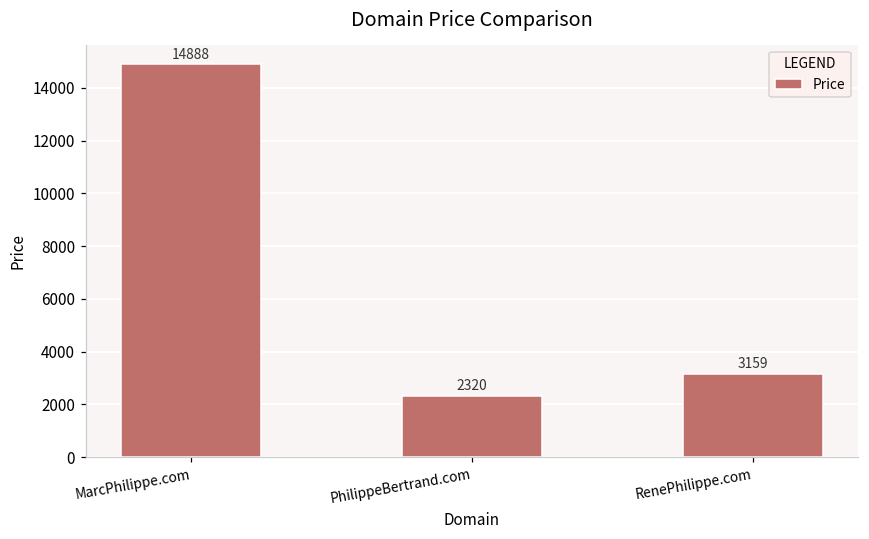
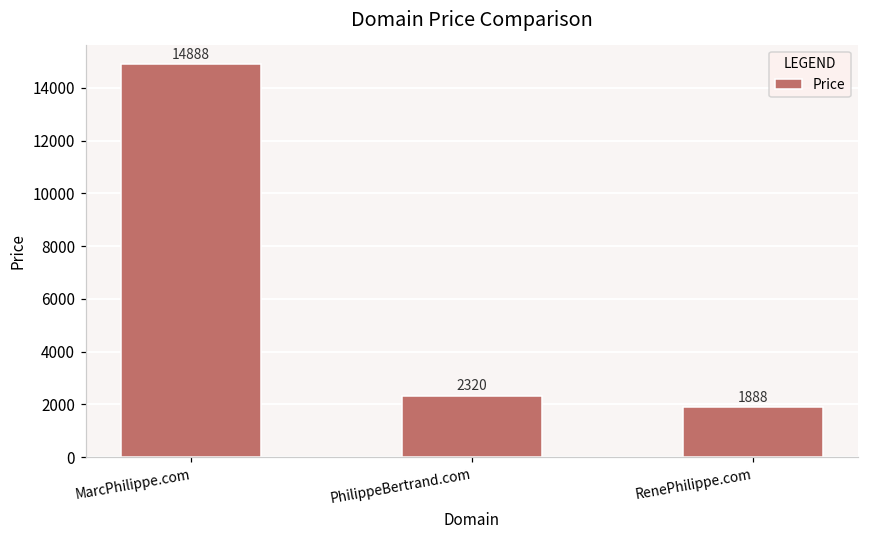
  {
    "MarcPhilippe.com": 14888,
    "PhilippeBertrand.com": 2320,
-   "RenePhilippe.com": 3159
+   "RenePhilippe.com": 1888
  }
